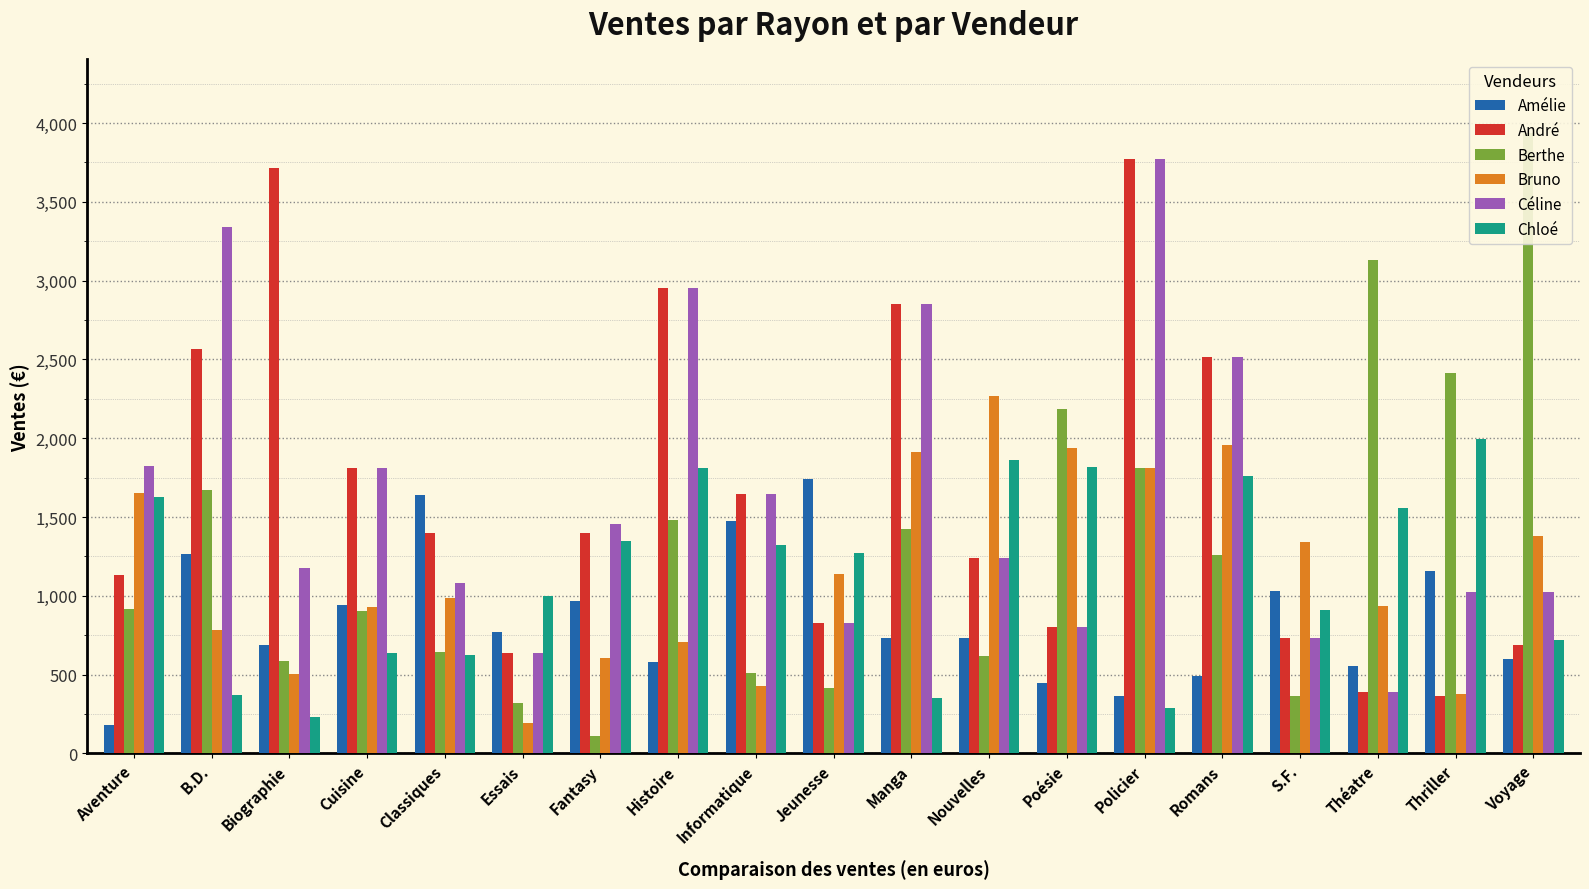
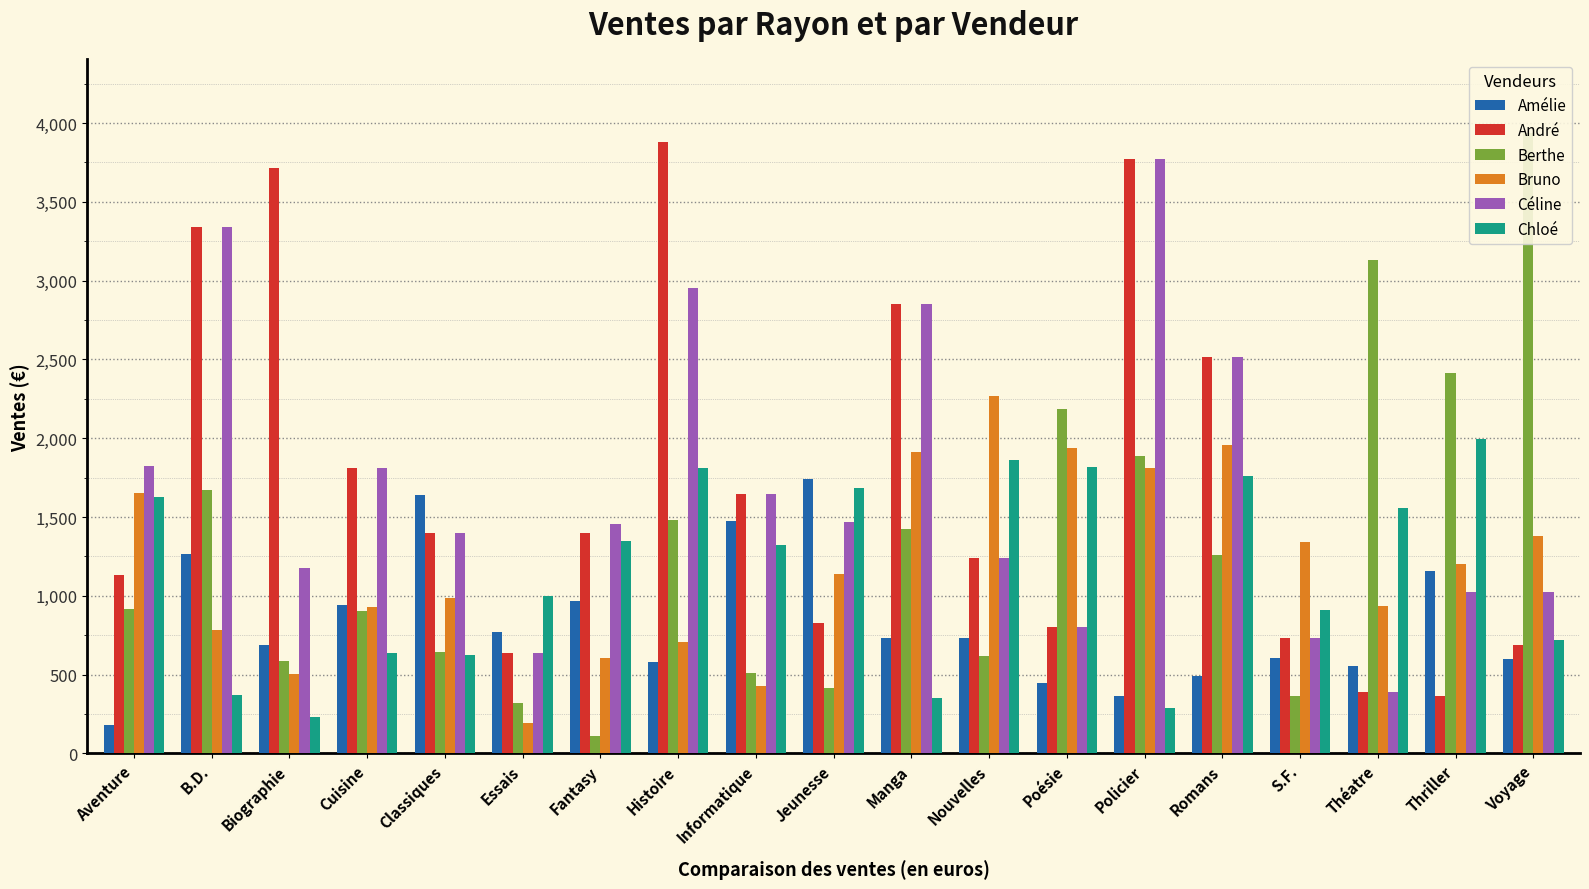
  {
    "Amélie": {
      "Aventure": "180",
      "B.D.": "1,270",
      "Biographie": "690",
      "Cuisine": "940",
      "Classiques": "1,640",
      "Essais": "770",
      "Fantasy": "970",
      "Histoire": "580",
      "Informatique": "1,480",
      "Jeunesse": "1,740",
      "Manga": "730",
      "Nouvelles": "730",
      "Poésie": "440",
      "Policier": "360",
      "Romans": "490",
-     "S.F.": "1,030",
+     "S.F.": "600",
      "Théatre": "550",
      "Thriller": "1,160",
      "Voyage": "600"
    },
    "André": {
      "Aventure": "1,130",
-     "B.D.": "2,570",
+     "B.D.": "3,340",
      "Biographie": "3,710",
      "Cuisine": "1,810",
      "Classiques": "1,400",
      "Essais": "640",
      "Fantasy": "1,400",
-     "Histoire": "2,960",
+     "Histoire": "3,880",
      "Informatique": "1,640",
      "Jeunesse": "830",
      "Manga": "2,850",
      "Nouvelles": "1,240",
      "Poésie": "810",
      "Policier": "3,770",
      "Romans": "2,520",
      "S.F.": "730",
      "Théatre": "390",
      "Thriller": "360",
      "Voyage": "690"
    },
    "Berthe": {
      "Aventure": "910",
      "B.D.": "1,670",
      "Biographie": "590",
      "Cuisine": "910",
      "Classiques": "640",
      "Essais": "320",
      "Fantasy": "110",
      "Histoire": "1,480",
      "Informatique": "510",
      "Jeunesse": "410",
      "Manga": "1,430",
      "Nouvelles": "620",
      "Poésie": "2,190",
-     "Policier": "1,810",
+     "Policier": "1,890",
      "Romans": "1,260",
      "S.F.": "370",
      "Théatre": "3,130",
      "Thriller": "2,410"
    },
    "Bruno": {
      "Aventure": "1,650",
      "B.D.": "790",
      "Biographie": "500",
      "Cuisine": "930",
      "Classiques": "990",
      "Essais": "200",
      "Fantasy": "610",
      "Histoire": "700",
      "Informatique": "420",
      "Jeunesse": "1,140",
      "Manga": "1,920",
      "Nouvelles": "2,270",
      "Poésie": "1,940",
      "Policier": "1,810",
      "Romans": "1,960",
      "S.F.": "1,340",
      "Théatre": "930",
-     "Thriller": "380",
+     "Thriller": "1,200",
      "Voyage": "1,380"
    },
    "Céline": {
      "Aventure": "1,830",
      "B.D.": "3,340",
      "Biographie": "1,180",
      "Cuisine": "1,810",
-     "Classiques": "1,080",
+     "Classiques": "1,400",
      "Essais": "640",
      "Fantasy": "1,460",
      "Histoire": "2,960",
      "Informatique": "1,640",
-     "Jeunesse": "830",
+     "Jeunesse": "1,470",
      "Manga": "2,850",
      "Nouvelles": "1,240",
      "Poésie": "810",
      "Policier": "3,770",
      "Romans": "2,520",
      "S.F.": "730",
      "Théatre": "390",
      "Thriller": "1,020",
      "Voyage": "1,020"
    },
    "Chloé": {
      "Aventure": "1,630",
      "B.D.": "370",
      "Biographie": "230",
      "Cuisine": "640",
      "Classiques": "620",
      "Essais": "1,000",
      "Fantasy": "1,350",
      "Histoire": "1,810",
      "Informatique": "1,320",
-     "Jeunesse": "1,270",
+     "Jeunesse": "1,690",
      "Manga": "350",
      "Nouvelles": "1,860",
      "Poésie": "1,820",
      "Policier": "290",
      "Romans": "1,760",
      "S.F.": "910",
      "Théatre": "1,560",
      "Thriller": "2,000",
      "Voyage": "720"
    }
  }
